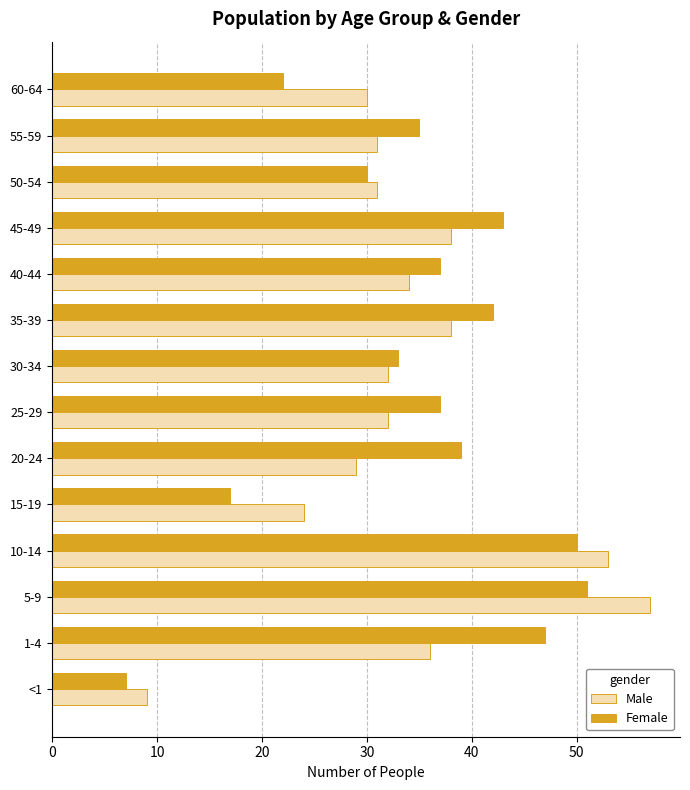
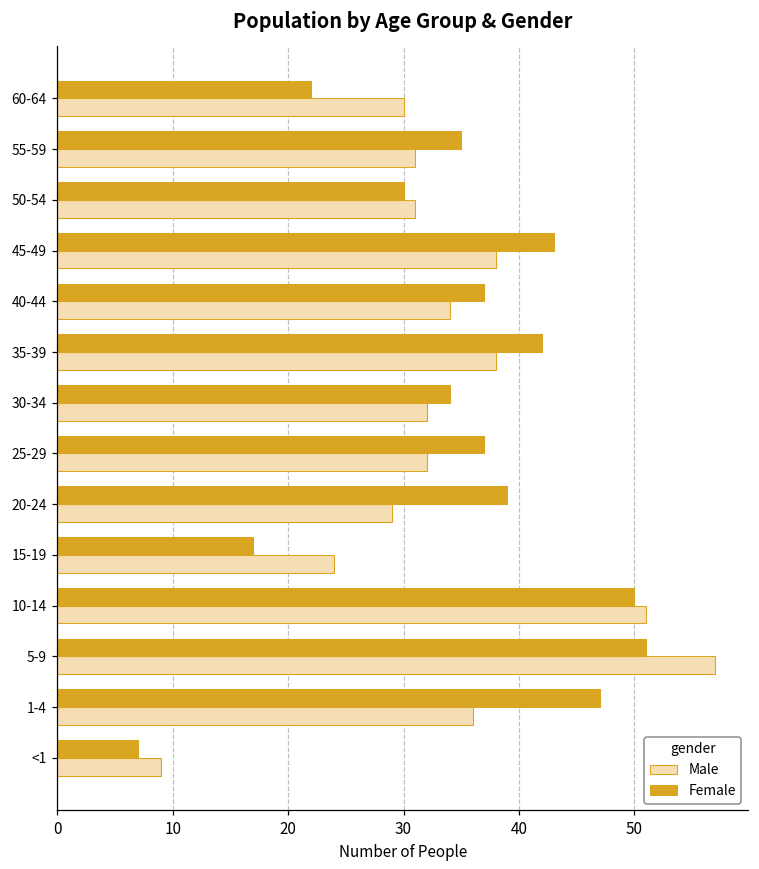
  {
    "Male": {
      "60-64": 30,
      "55-59": 31,
      "50-54": 31,
      "45-49": 38,
      "40-44": 34,
      "35-39": 38,
      "30-34": 32,
      "25-29": 32,
      "20-24": 29,
      "15-19": 24,
-     "10-14": 53,
+     "10-14": 51,
      "5-9": 57,
      "1-4": 36,
      "<1": 9
    },
    "Female": {
      "60-64": 22,
      "55-59": 35,
      "50-54": 30,
      "45-49": 43,
      "40-44": 37,
      "35-39": 42,
-     "30-34": 33,
+     "30-34": 34,
      "25-29": 37,
      "20-24": 39,
      "15-19": 17,
      "10-14": 50,
      "5-9": 51,
      "1-4": 47,
      "<1": 7
    }
  }
